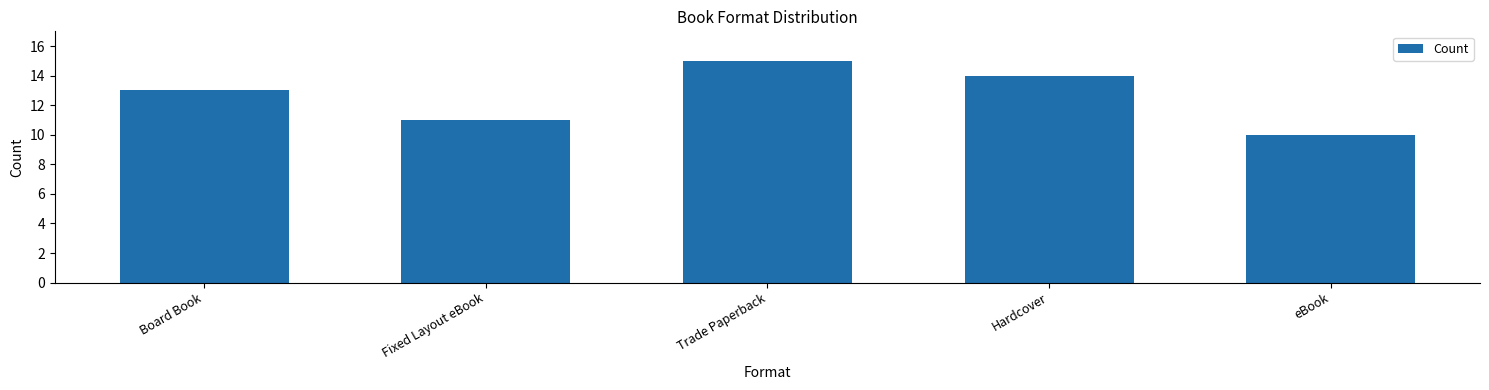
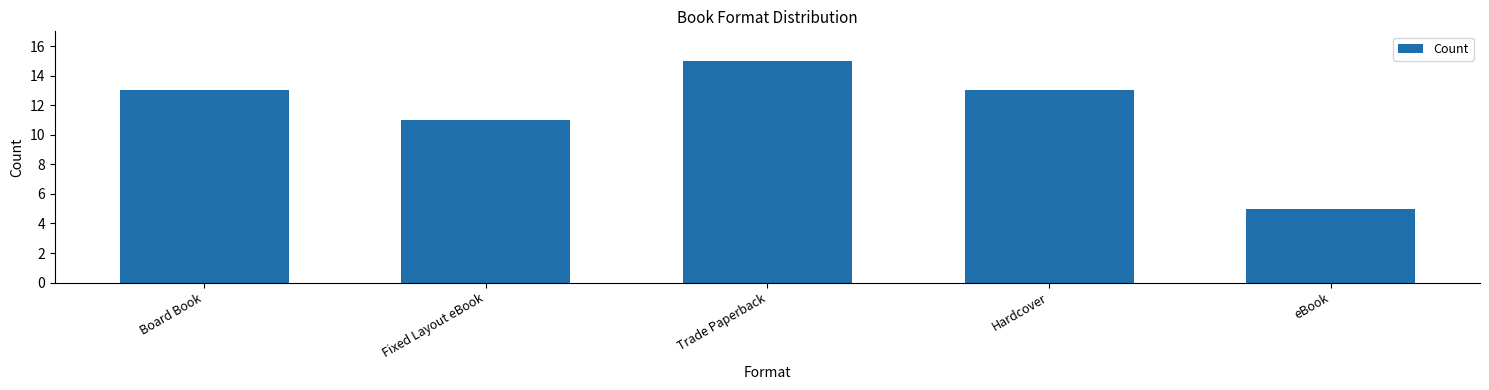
  {
    "Board Book": 13,
    "Fixed Layout eBook": 11,
    "Trade Paperback": 15,
-   "Hardcover": 14,
-   "eBook": 10
+   "Hardcover": 13,
+   "eBook": 5
  }
